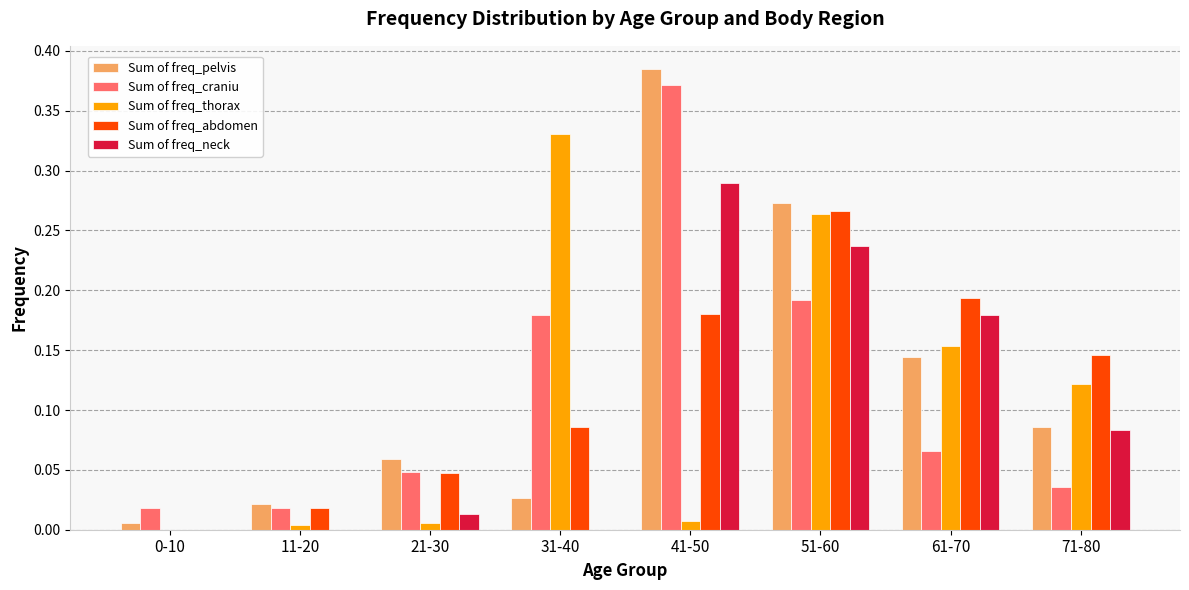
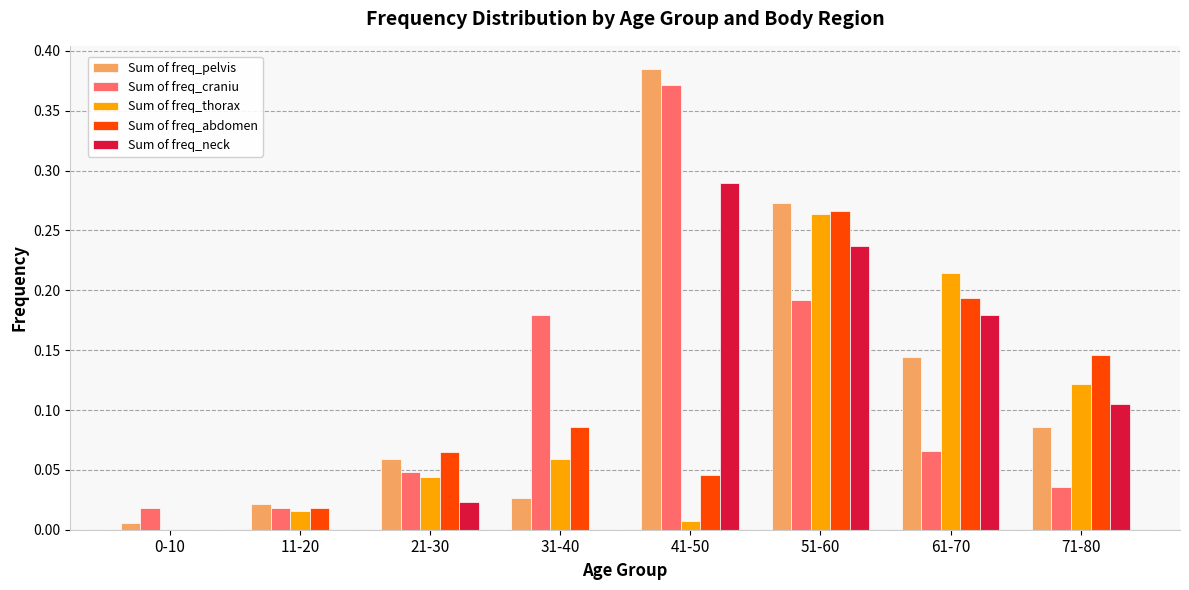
  {
    "Sum of freq_thorax": {
      "0-10": 0.000,
-     "11-20": 0.004,
-     "21-30": 0.006,
-     "31-40": 0.331,
+     "11-20": 0.016,
+     "21-30": 0.044,
+     "31-40": 0.059,
      "41-50": 0.007,
      "51-60": 0.264,
-     "61-70": 0.153,
+     "61-70": 0.215,
      "71-80": 0.122
    },
    "Sum of freq_abdomen": {
      "0-10": 0.000,
      "11-20": 0.018,
-     "21-30": 0.048,
+     "21-30": 0.065,
      "31-40": 0.086,
-     "41-50": 0.180,
+     "41-50": 0.046,
      "51-60": 0.266,
      "61-70": 0.193,
      "71-80": 0.146
    },
    "Sum of freq_neck": {
      "0-10": 0.000,
      "11-20": 0.000,
-     "21-30": 0.013,
+     "21-30": 0.023,
      "31-40": 0.000,
      "41-50": 0.289,
      "51-60": 0.237,
      "61-70": 0.179,
-     "71-80": 0.083
+     "71-80": 0.105
    }
  }
